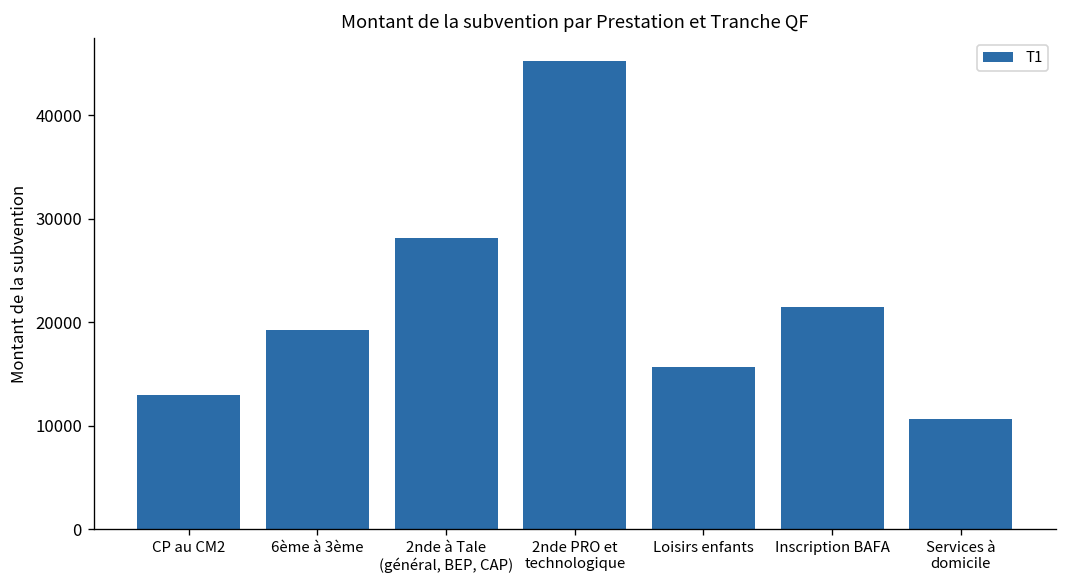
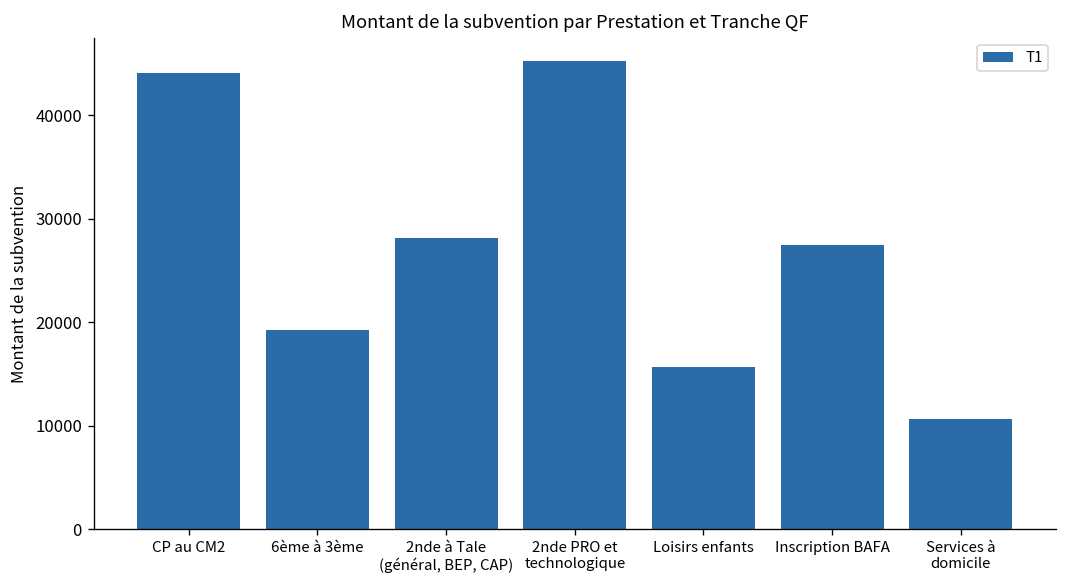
  {
-   "CP au CM2": 13000,
+   "CP au CM2": 44000,
    "6ème à 3ème": 19000,
    "2nde à Tale (général, BEP, CAP)": 28000,
    "2nde PRO et technologique": 45000,
    "Loisirs enfants": 16000,
-   "Inscription BAFA": 21000,
+   "Inscription BAFA": 27000,
    "Services à domicile": 11000
  }
